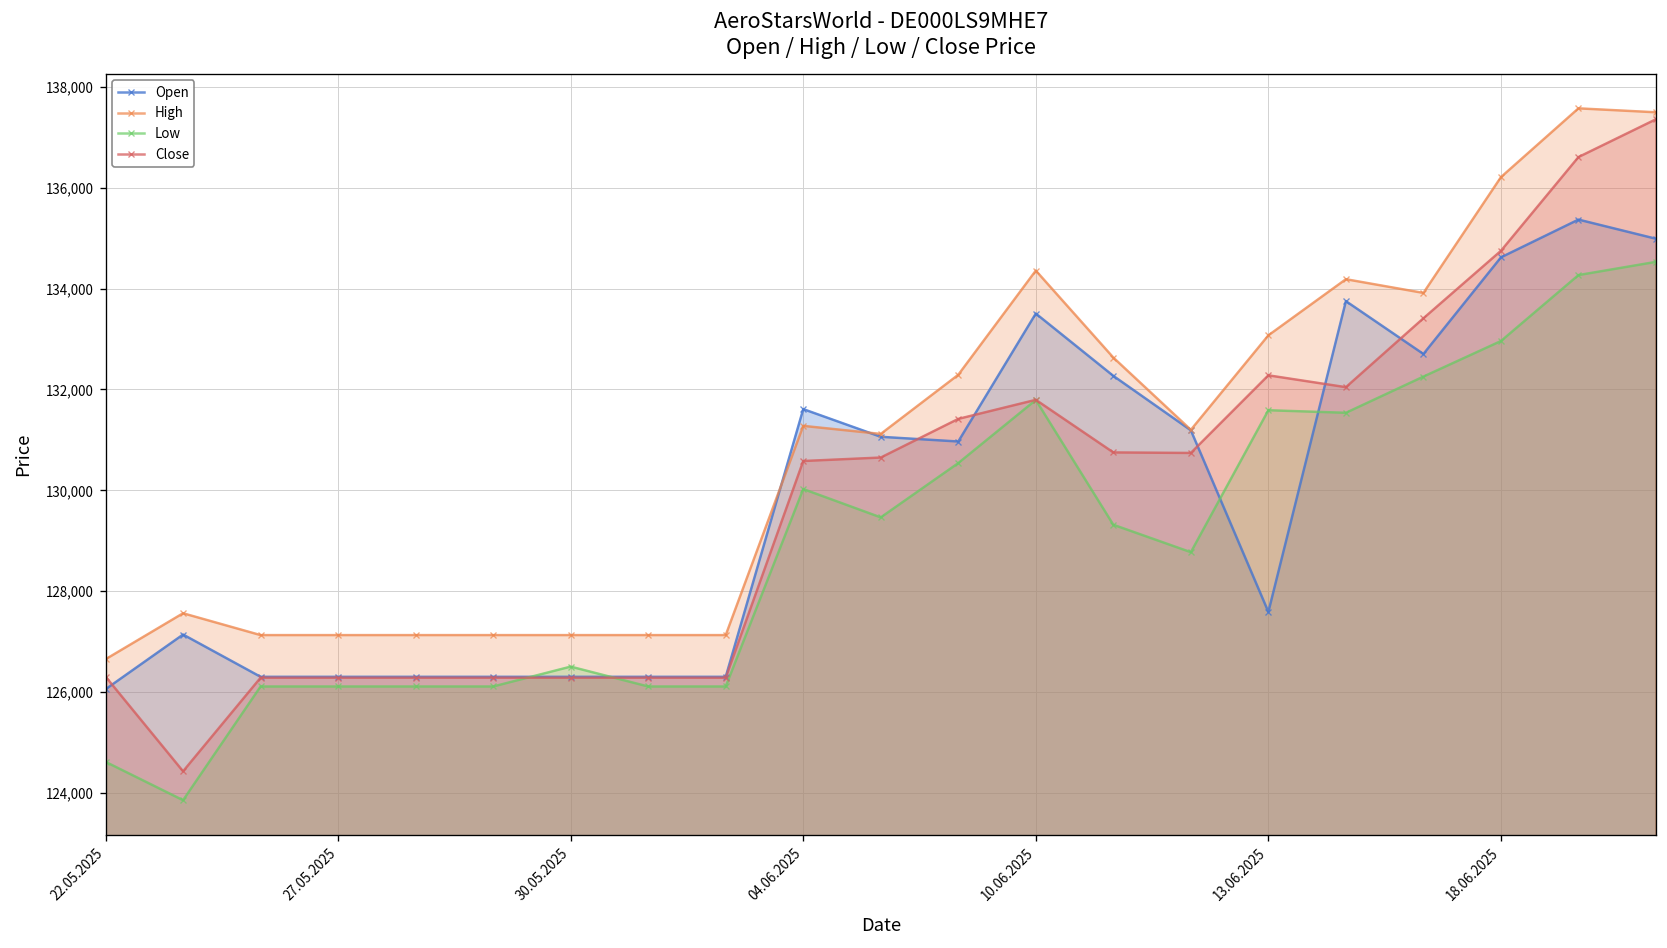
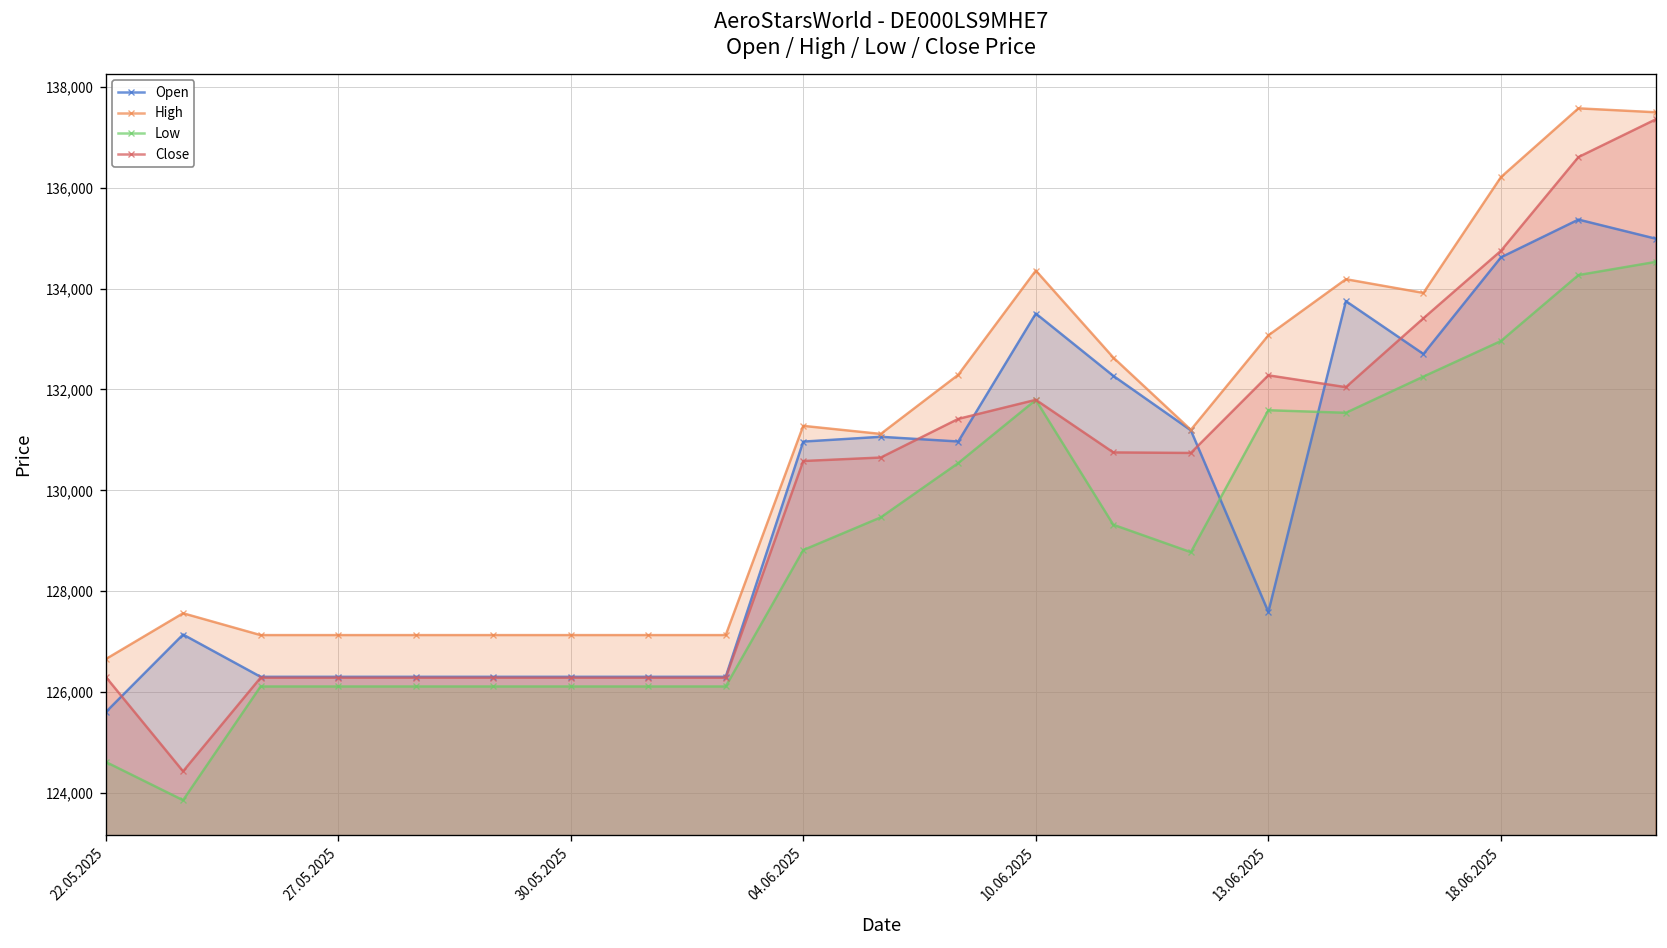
  {
    "Open": {
-     "22.05.2025": "126,100",
-     "04.06.2025": "131,600",
+     "22.05.2025": "125,600",
+     "04.06.2025": "131,000",
      "10.06.2025": "133,500",
      "13.06.2025": "127,600",
      "18.06.2025": "134,600"
    },
    "Low": {
      "22.05.2025": "124,600",
      "27.05.2025": "126,100",
-     "30.05.2025": "126,500",
-     "04.06.2025": "130,000",
+     "30.05.2025": "126,100",
+     "04.06.2025": "128,800",
      "13.06.2025": "131,600",
      "18.06.2025": "133,000"
    }
  }
